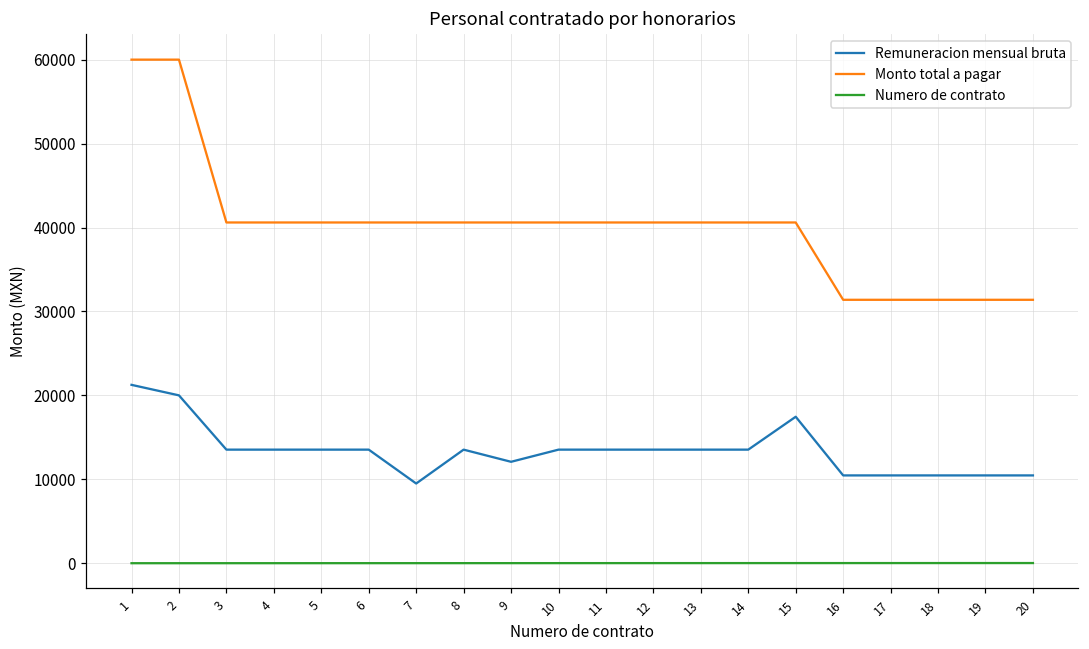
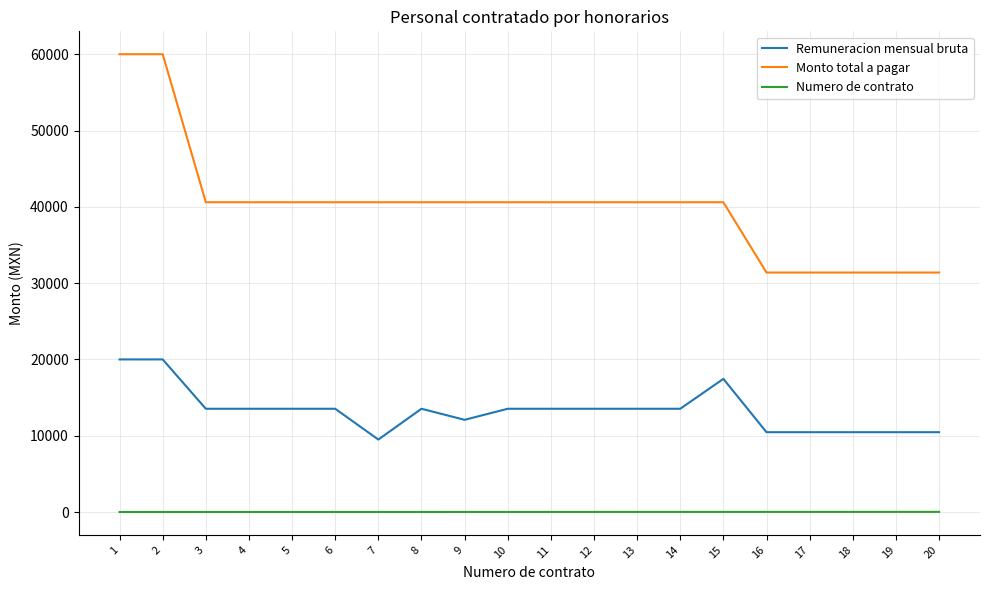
  {
    "Remuneracion mensual bruta": {
-     "1": 21000,
+     "1": 20000,
      "2": 20000,
      "3": 14000,
      "4": 14000,
      "5": 14000,
      "6": 14000,
      "7": 9000,
      "8": 14000,
      "9": 12000,
      "10": 14000,
      "11": 14000,
      "12": 14000,
      "13": 14000,
      "14": 14000,
      "15": 17000,
      "16": 10000,
      "17": 10000,
      "18": 10000,
      "19": 10000,
      "20": 10000
    },
    "Monto total a pagar": {
      "1": 60000,
      "2": 60000,
      "3": 41000,
      "4": 41000,
      "5": 41000,
      "6": 41000,
      "7": 41000,
      "8": 41000,
      "9": 41000,
      "10": 41000,
      "11": 41000,
      "12": 41000,
      "13": 41000,
      "14": 41000,
      "15": 41000,
      "16": 31000,
      "17": 31000,
      "18": 31000,
      "19": 31000,
      "20": 31000
    },
    "Numero de contrato": {
      "1": 0,
      "2": 0,
      "3": 0,
      "4": 0,
      "5": 0,
      "6": 0,
      "7": 0,
      "8": 0,
      "9": 0,
      "10": 0,
      "11": 0,
      "12": 0,
      "13": 0,
      "14": 0,
      "15": 0,
      "16": 0,
      "17": 0,
      "18": 0,
      "19": 0,
      "20": 0
    }
  }
